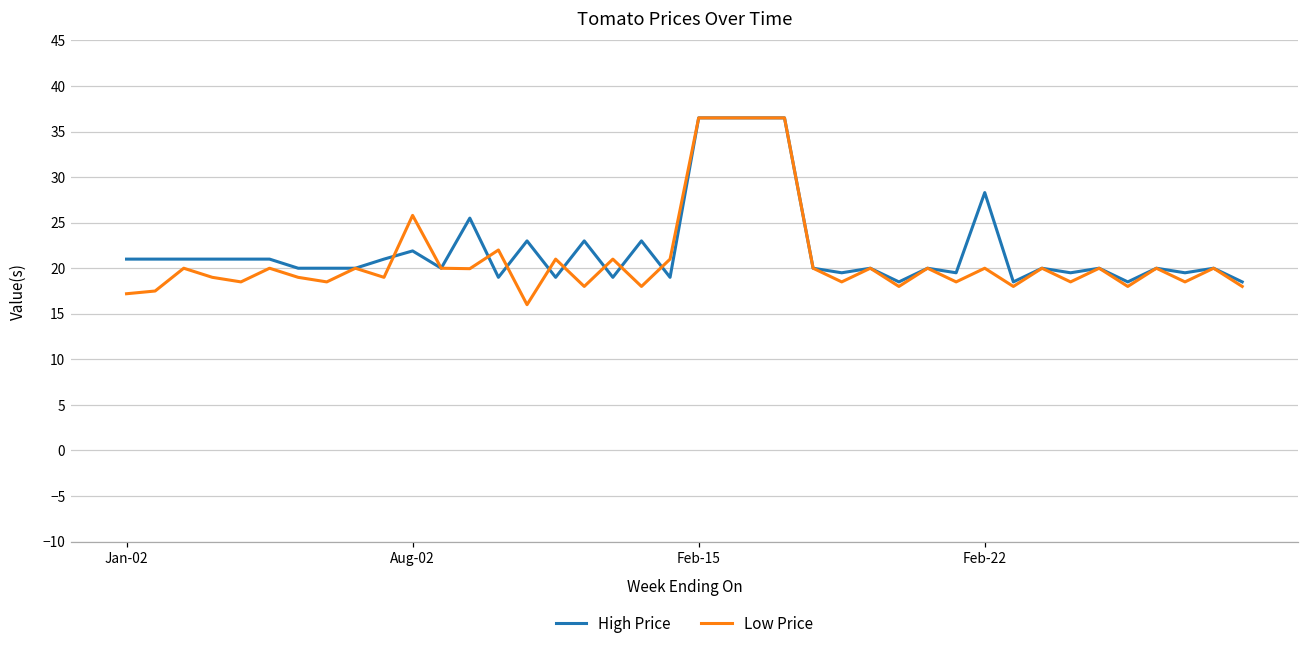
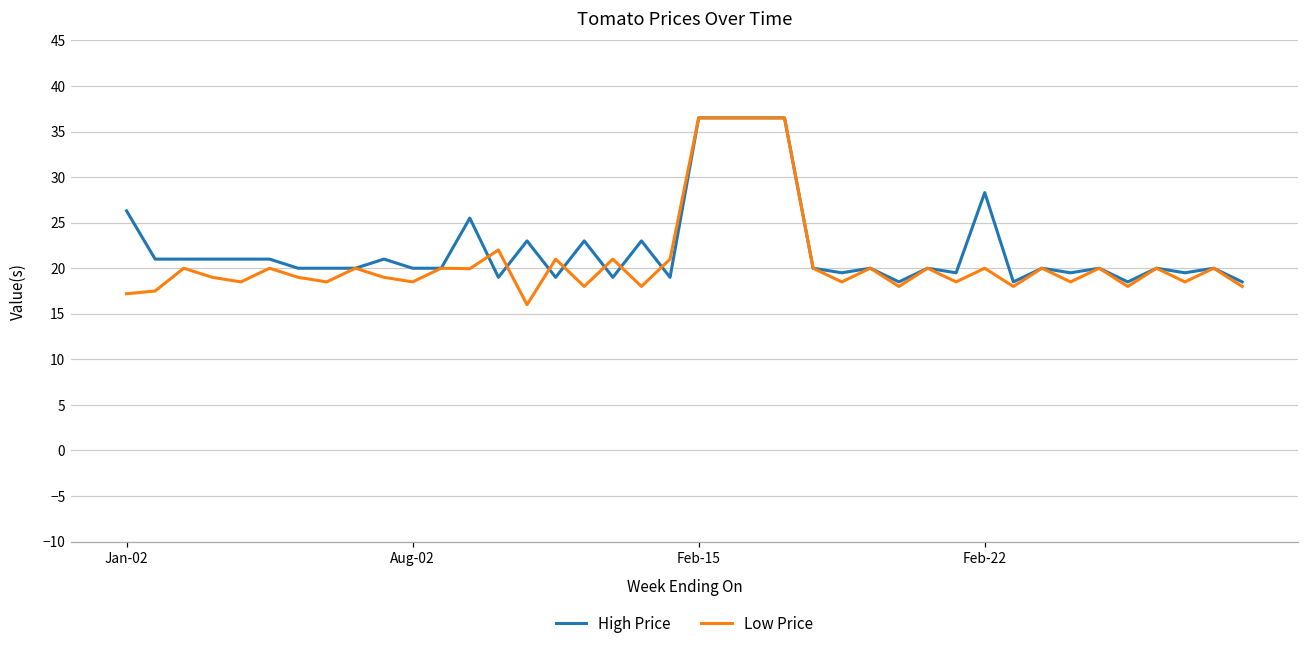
  {
    "High Price": {
-     "Jan-02": 21,
-     "Aug-02": 22,
+     "Jan-02": 26,
+     "Aug-02": 20,
      "Feb-22": 28
    },
    "Low Price": {
      "Jan-02": 17,
-     "Aug-02": 26,
+     "Aug-02": 19,
      "Feb-22": 20
    }
  }
